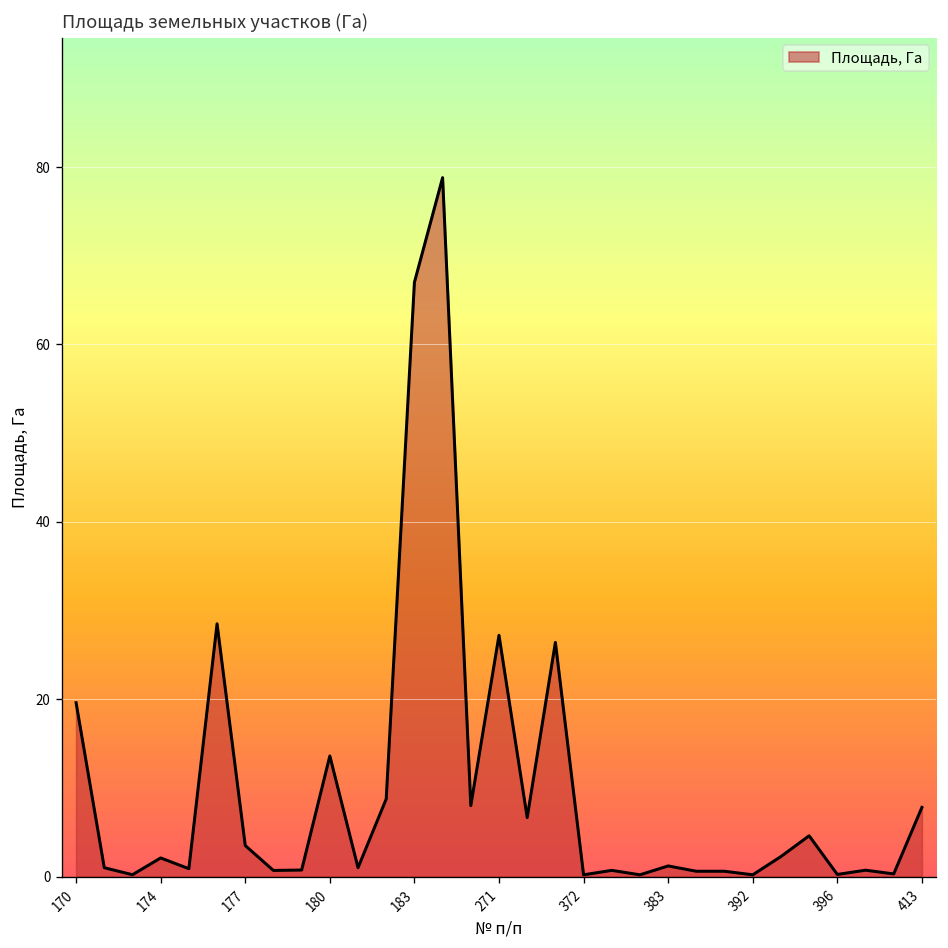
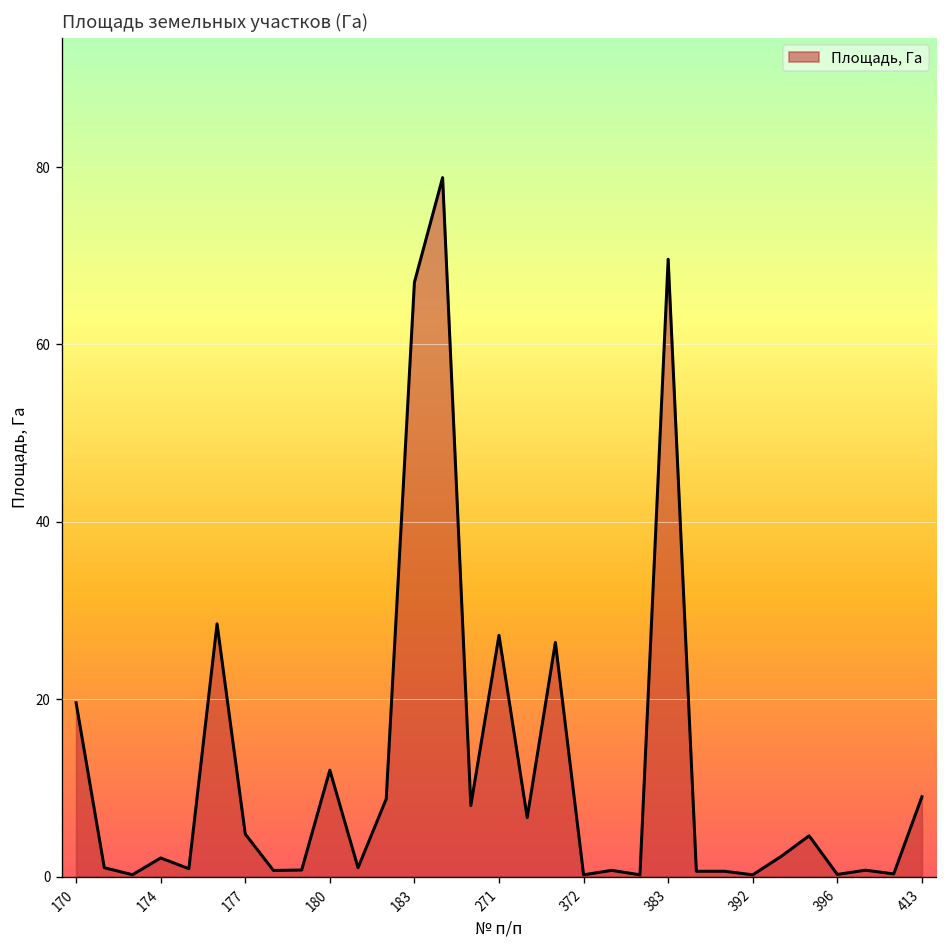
  {
    "170": 20,
    "174": 2,
-   "177": 4,
-   "180": 14,
+   "177": 5,
+   "180": 12,
    "183": 67,
    "271": 27,
    "372": 0,
-   "383": 1,
+   "383": 70,
    "392": 0,
    "396": 0,
-   "413": 8
+   "413": 9
  }
